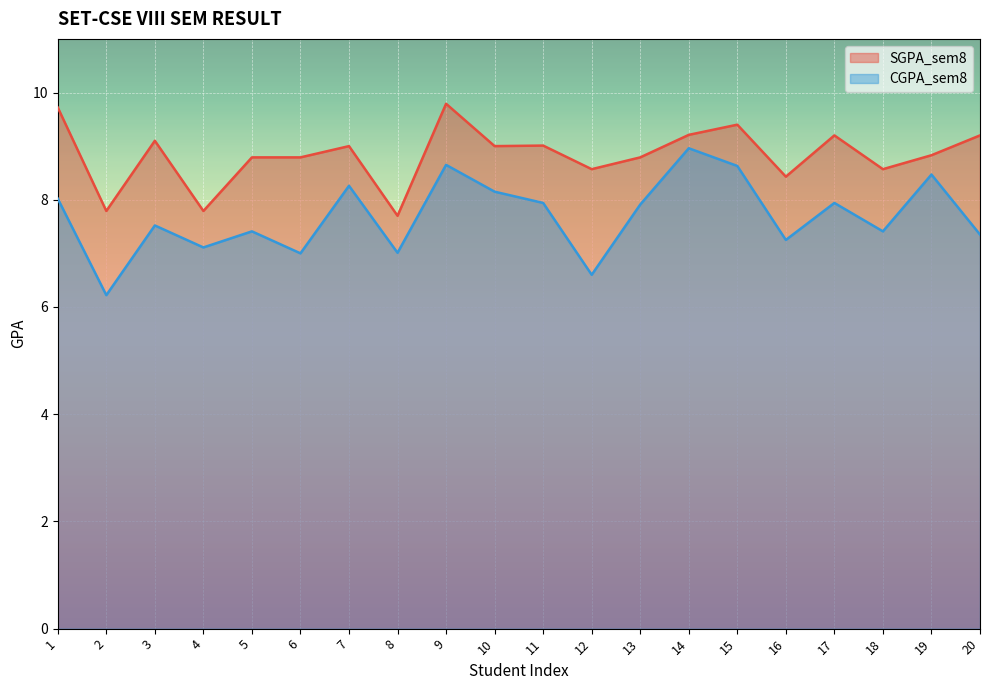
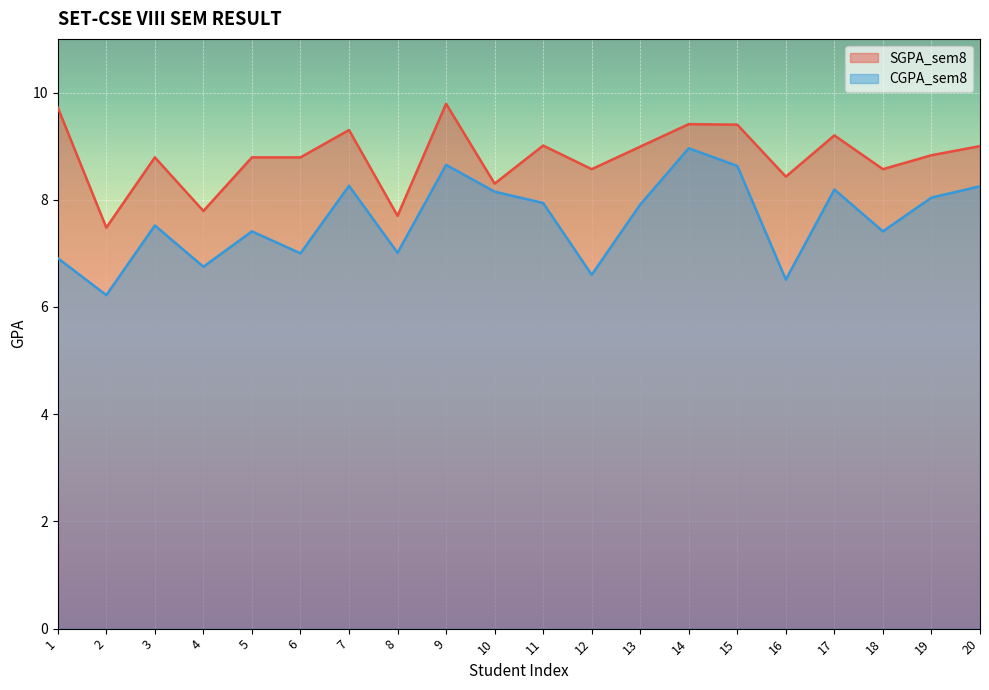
  {
    "SGPA_sem8": {
      "1": 9.7,
-     "2": 7.8,
-     "3": 9.1,
+     "2": 7.5,
+     "3": 8.8,
      "4": 7.8,
      "5": 8.8,
      "6": 8.8,
-     "7": 9.0,
+     "7": 9.3,
      "8": 7.7,
      "9": 9.8,
-     "10": 9.0,
+     "10": 8.3,
      "11": 9.0,
      "12": 8.6,
-     "13": 8.8,
-     "14": 9.2,
+     "13": 9.0,
+     "14": 9.4,
      "15": 9.4,
      "16": 8.4,
      "17": 9.2,
      "18": 8.6,
      "19": 8.8,
-     "20": 9.2
+     "20": 9.0
    },
    "CGPA_sem8": {
-     "1": 8.0,
+     "1": 6.9,
      "2": 6.2,
      "3": 7.5,
-     "4": 7.1,
+     "4": 6.8,
      "5": 7.4,
      "6": 7.0,
      "7": 8.3,
      "8": 7.0,
      "9": 8.7,
      "10": 8.2,
      "11": 7.9,
      "12": 6.6,
      "13": 7.9,
      "14": 9.0,
      "15": 8.6,
-     "16": 7.3,
-     "17": 7.9,
+     "16": 6.5,
+     "17": 8.2,
      "18": 7.4,
-     "19": 8.5,
-     "20": 7.4
+     "19": 8.0,
+     "20": 8.3
    }
  }
